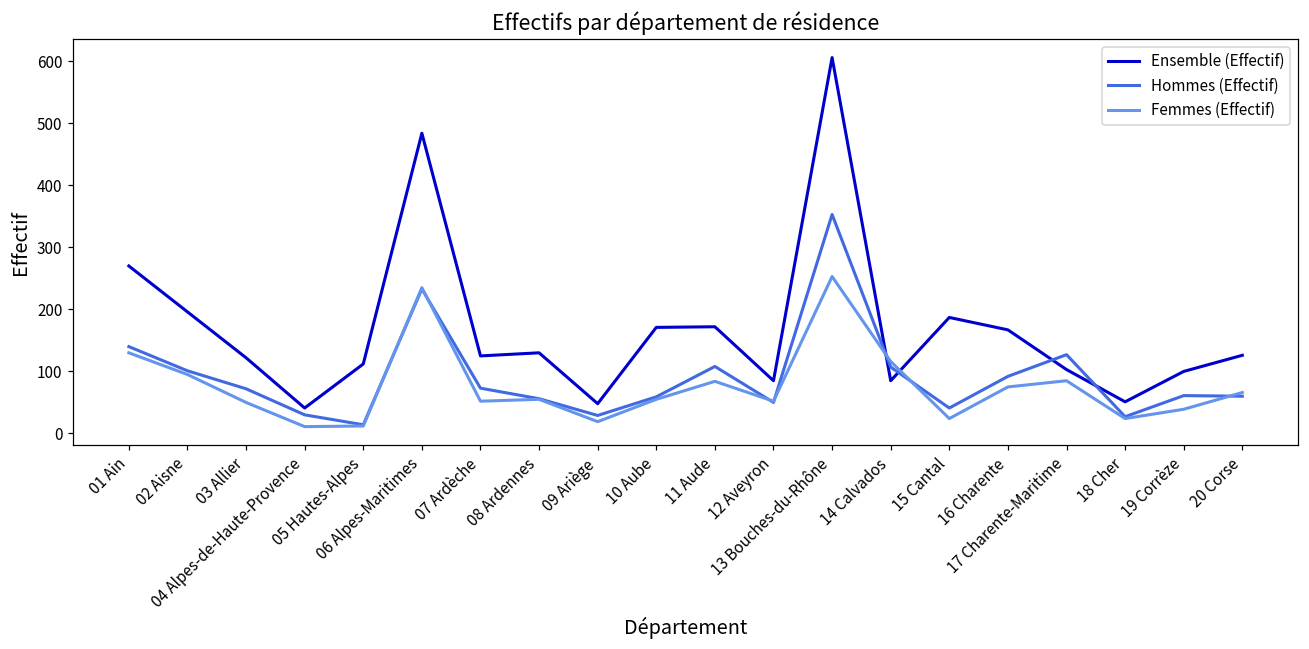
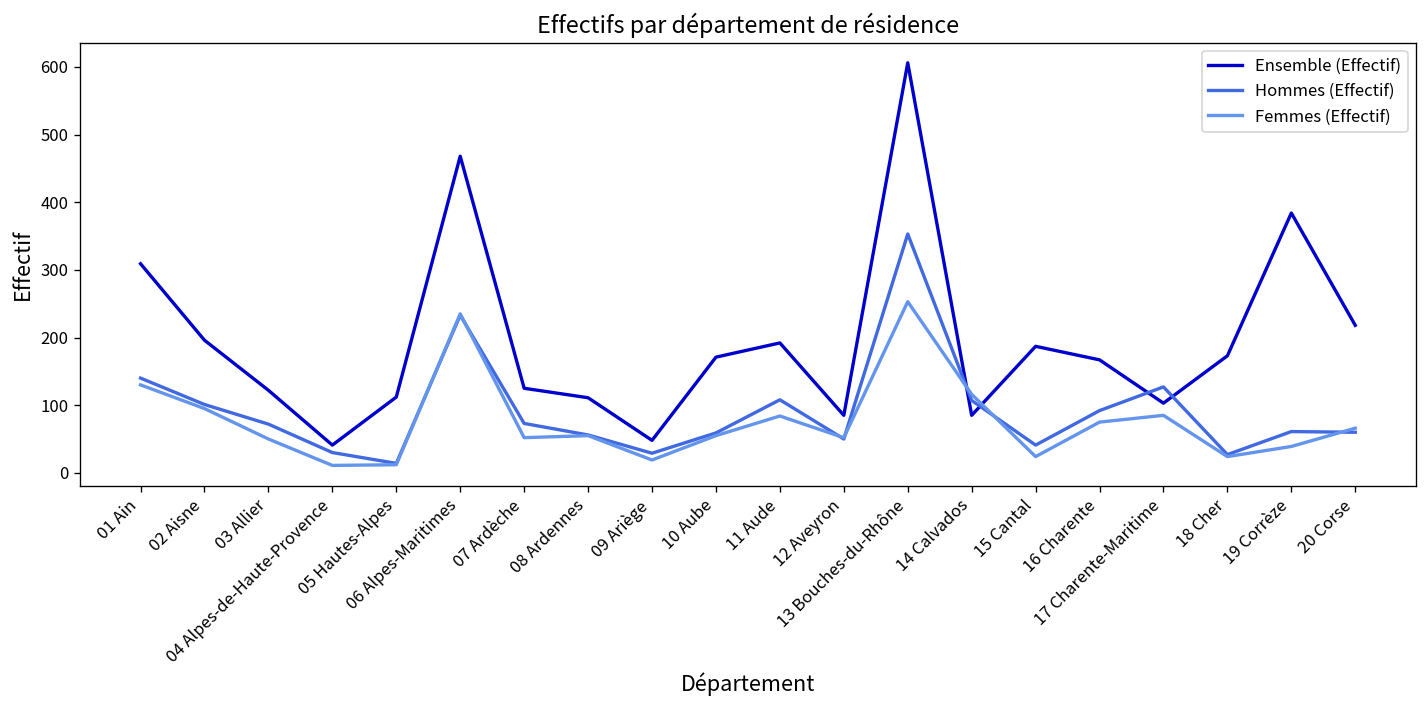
  {
    "Ensemble (Effectif)": {
-     "01 Ain": 270,
+     "01 Ain": 310,
      "02 Aisne": 200,
      "03 Allier": 120,
      "04 Alpes-de-Haute-Provence": 40,
      "05 Hautes-Alpes": 110,
-     "06 Alpes-Maritimes": 480,
+     "06 Alpes-Maritimes": 470,
      "07 Ardèche": 130,
-     "08 Ardennes": 130,
+     "08 Ardennes": 110,
      "09 Ariège": 50,
      "10 Aube": 170,
-     "11 Aude": 170,
+     "11 Aude": 190,
      "12 Aveyron": 90,
      "13 Bouches-du-Rhône": 610,
      "14 Calvados": 90,
      "15 Cantal": 190,
      "16 Charente": 170,
      "17 Charente-Maritime": 100,
-     "18 Cher": 50,
-     "19 Corrèze": 100,
-     "20 Corse": 130
+     "18 Cher": 170,
+     "19 Corrèze": 380,
+     "20 Corse": 220
    }
  }
